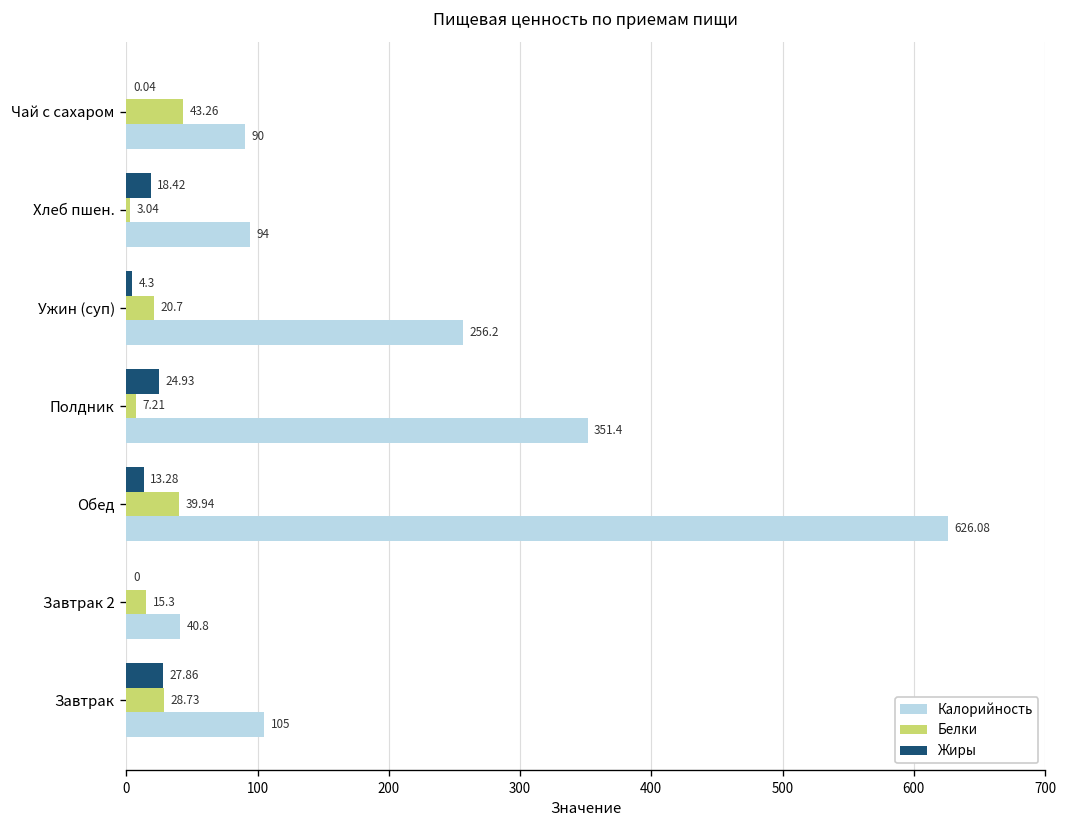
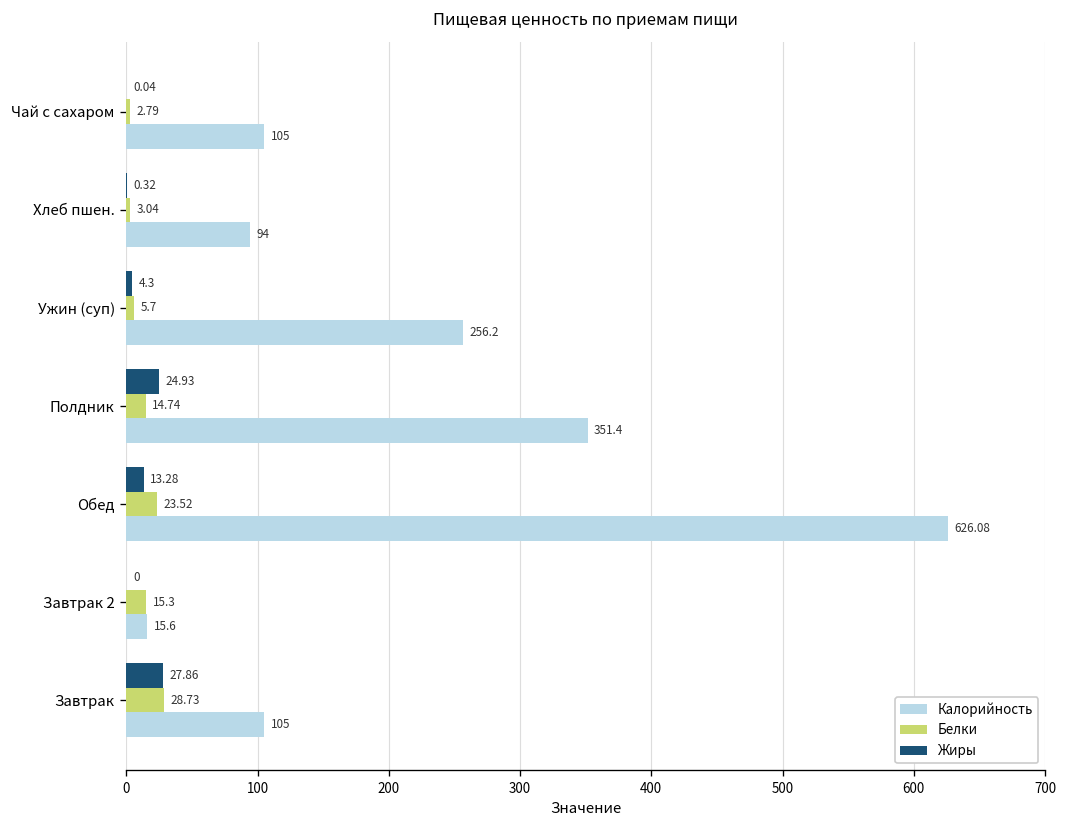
  {
    "Калорийность": {
-     "Чай с сахаром": 90,
+     "Чай с сахаром": 105,
      "Хлеб пшен.": 94,
      "Ужин (суп)": 256.2,
      "Полдник": 351.4,
      "Обед": 626.08,
-     "Завтрак 2": 40.8,
+     "Завтрак 2": 15.6,
      "Завтрак": 105
    },
    "Белки": {
-     "Чай с сахаром": 43.26,
+     "Чай с сахаром": 2.79,
      "Хлеб пшен.": 3.04,
-     "Ужин (суп)": 20.7,
-     "Полдник": 7.21,
-     "Обед": 39.94,
+     "Ужин (суп)": 5.7,
+     "Полдник": 14.74,
+     "Обед": 23.52,
      "Завтрак 2": 15.3,
      "Завтрак": 28.73
    },
    "Жиры": {
      "Чай с сахаром": 0.04,
-     "Хлеб пшен.": 18.42,
+     "Хлеб пшен.": 0.32,
      "Ужин (суп)": 4.3,
      "Полдник": 24.93,
      "Обед": 13.28,
      "Завтрак 2": 0,
      "Завтрак": 27.86
    }
  }
